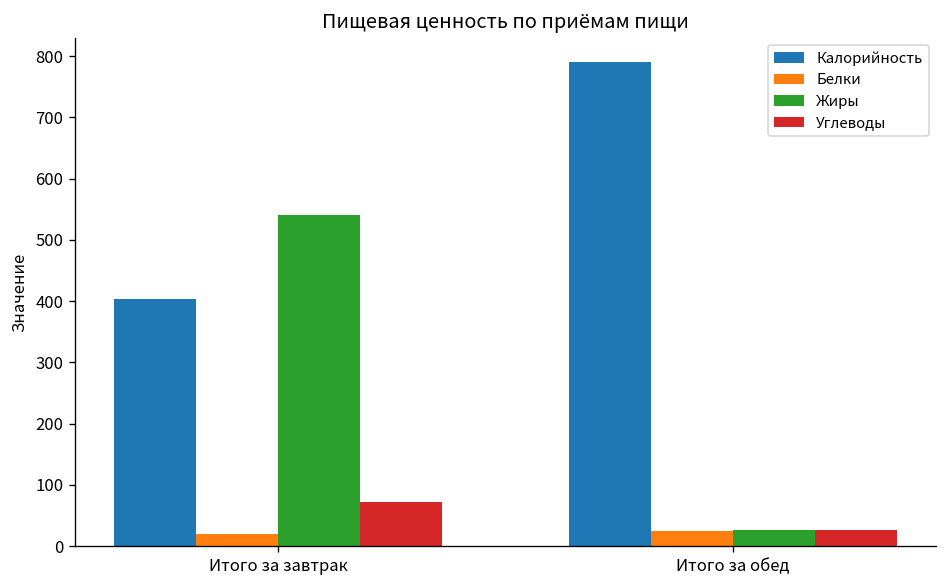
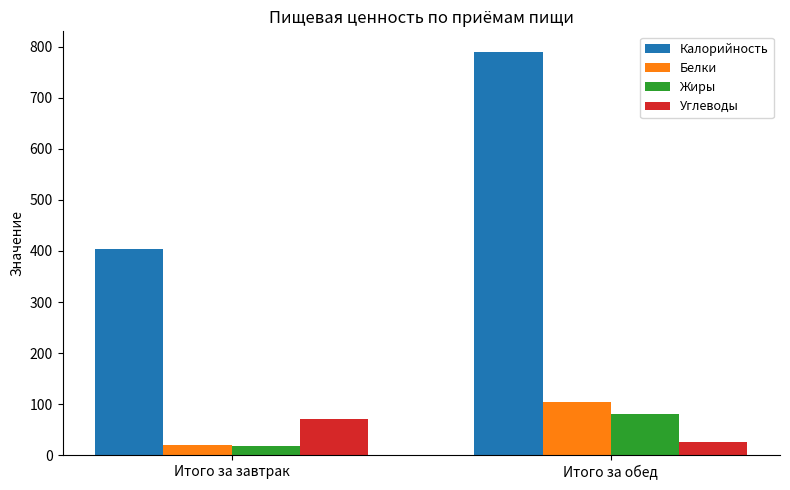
  {
    "Калорийность": {
      "Итого за завтрак": 400,
      "Итого за обед": 790
    },
    "Белки": {
      "Итого за завтрак": 20,
-     "Итого за обед": 20
+     "Итого за обед": 100
    },
    "Жиры": {
-     "Итого за завтрак": 540,
-     "Итого за обед": 30
+     "Итого за завтрак": 20,
+     "Итого за обед": 80
    },
    "Углеводы": {
      "Итого за завтрак": 70,
      "Итого за обед": 30
    }
  }
